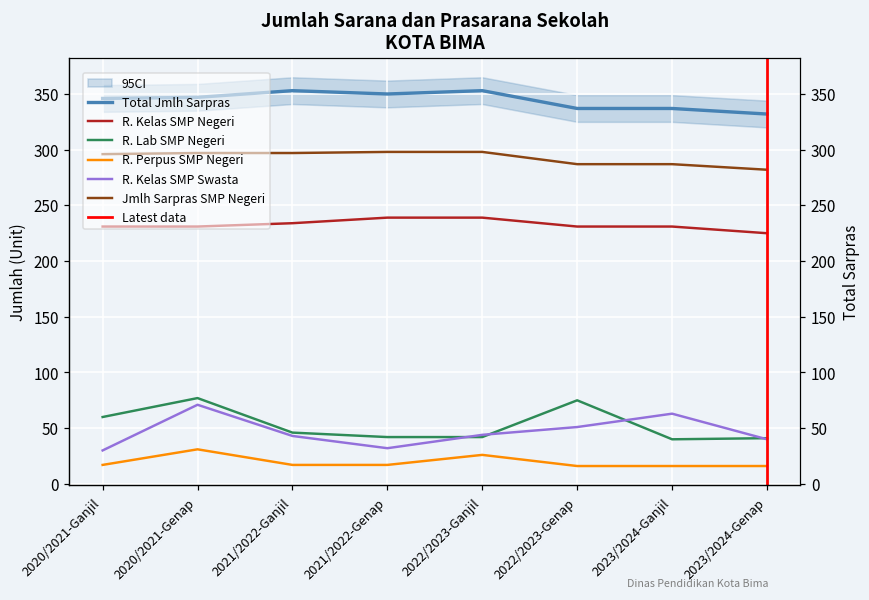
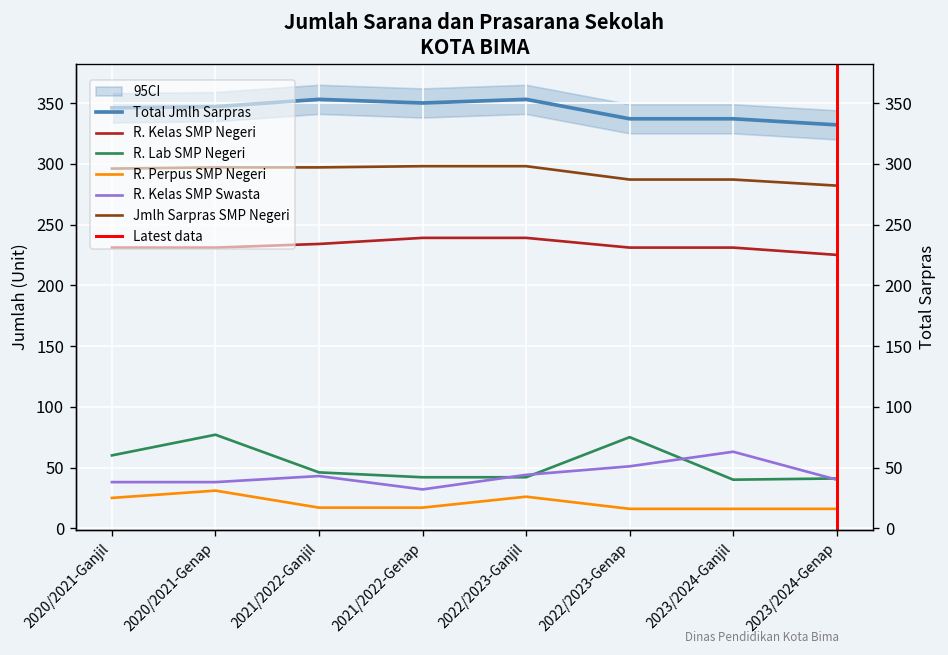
  {
    "R. Lab SMP Negeri": {
      "2020/2021-Ganjil": 60,
      "2020/2021-Genap": 77,
      "2021/2022-Ganjil": 46,
      "2021/2022-Genap": 42,
      "2022/2023-Genap": 75,
      "2023/2024-Ganjil": 40
    },
    "R. Perpus SMP Negeri": {
-     "2020/2021-Ganjil": 17,
+     "2020/2021-Ganjil": 25,
      "2020/2021-Genap": 31,
      "2021/2022-Ganjil": 17,
      "2021/2022-Genap": 17,
      "2022/2023-Ganjil": 26,
      "2022/2023-Genap": 16,
      "2023/2024-Ganjil": 16,
      "2023/2024-Genap": 16
    },
    "R. Kelas SMP Swasta": {
-     "2020/2021-Ganjil": 30,
-     "2020/2021-Genap": 71,
+     "2020/2021-Ganjil": 38,
+     "2020/2021-Genap": 38,
      "2021/2022-Ganjil": 43,
      "2021/2022-Genap": 32,
      "2022/2023-Genap": 51,
      "2023/2024-Ganjil": 63
    }
  }
